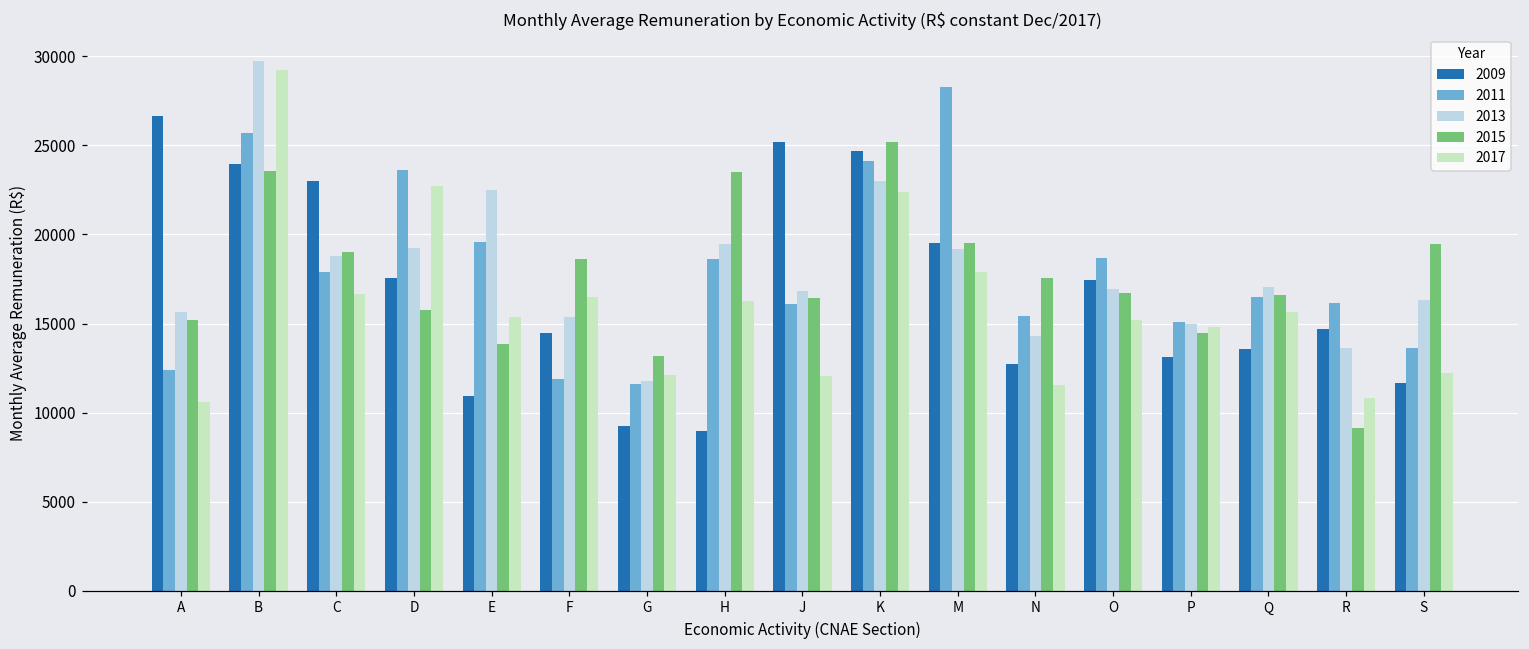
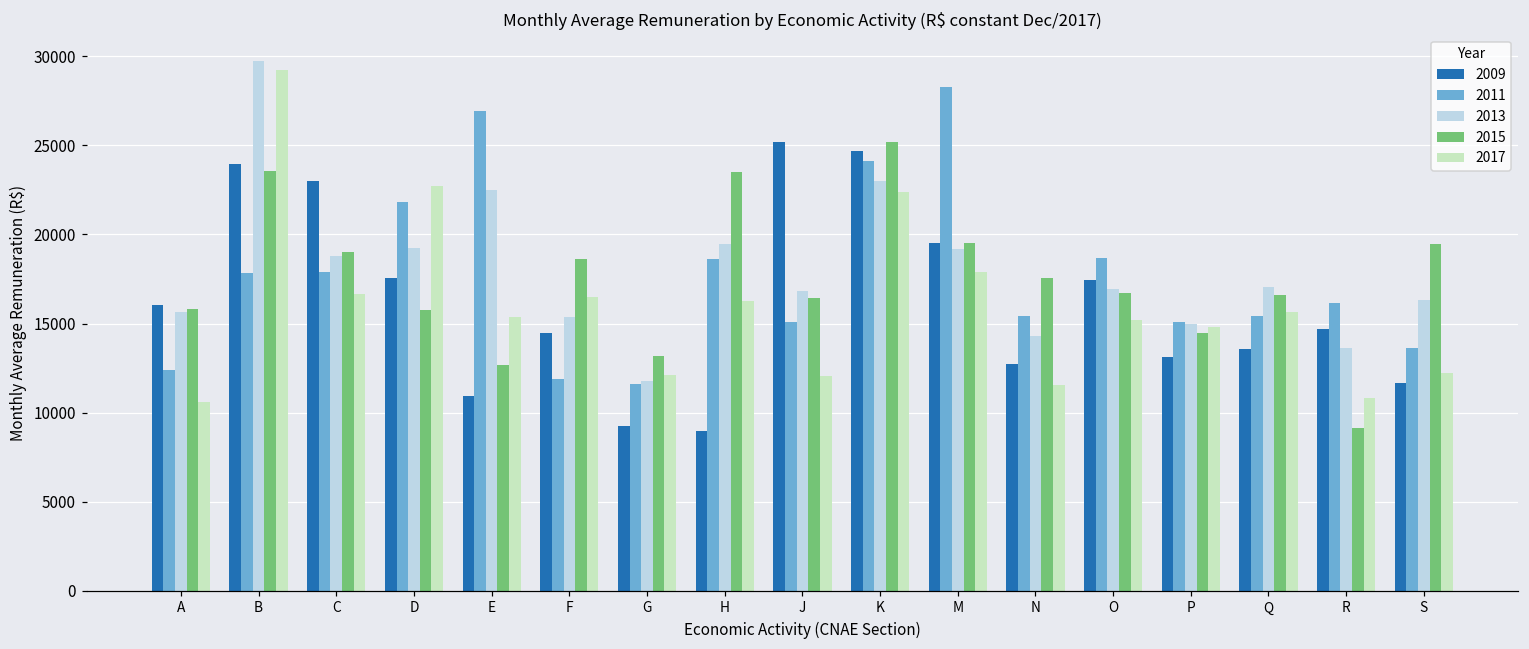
  {
    "2009": {
-     "A": 26700,
+     "A": 16000,
      "B": 24000,
      "C": 23000,
      "D": 17600,
      "E": 10900,
      "F": 14500,
      "G": 9300,
      "H": 9000,
      "J": 25200,
      "K": 24700,
      "M": 19500,
      "N": 12700,
      "O": 17500,
      "P": 13100,
      "Q": 13600,
      "R": 14700,
      "S": 11700
    },
    "2011": {
      "A": 12400,
-     "B": 25700,
+     "B": 17800,
      "C": 17900,
-     "D": 23600,
-     "E": 19600,
+     "D": 21800,
+     "E": 26900,
      "F": 11900,
      "G": 11600,
      "H": 18600,
-     "J": 16100,
+     "J": 15100,
      "K": 24100,
      "M": 28300,
      "N": 15400,
      "O": 18700,
      "P": 15100,
-     "Q": 16500,
+     "Q": 15400,
      "R": 16100,
      "S": 13600
    },
    "2015": {
-     "A": 15200,
+     "A": 15800,
      "B": 23500,
      "C": 19000,
      "D": 15700,
-     "E": 13800,
+     "E": 12700,
      "F": 18600,
      "G": 13200,
      "H": 23500,
      "J": 16400,
      "K": 25200,
      "M": 19500,
      "N": 17600,
      "O": 16700,
      "P": 14500,
      "Q": 16600,
      "R": 9100,
      "S": 19500
    }
  }
